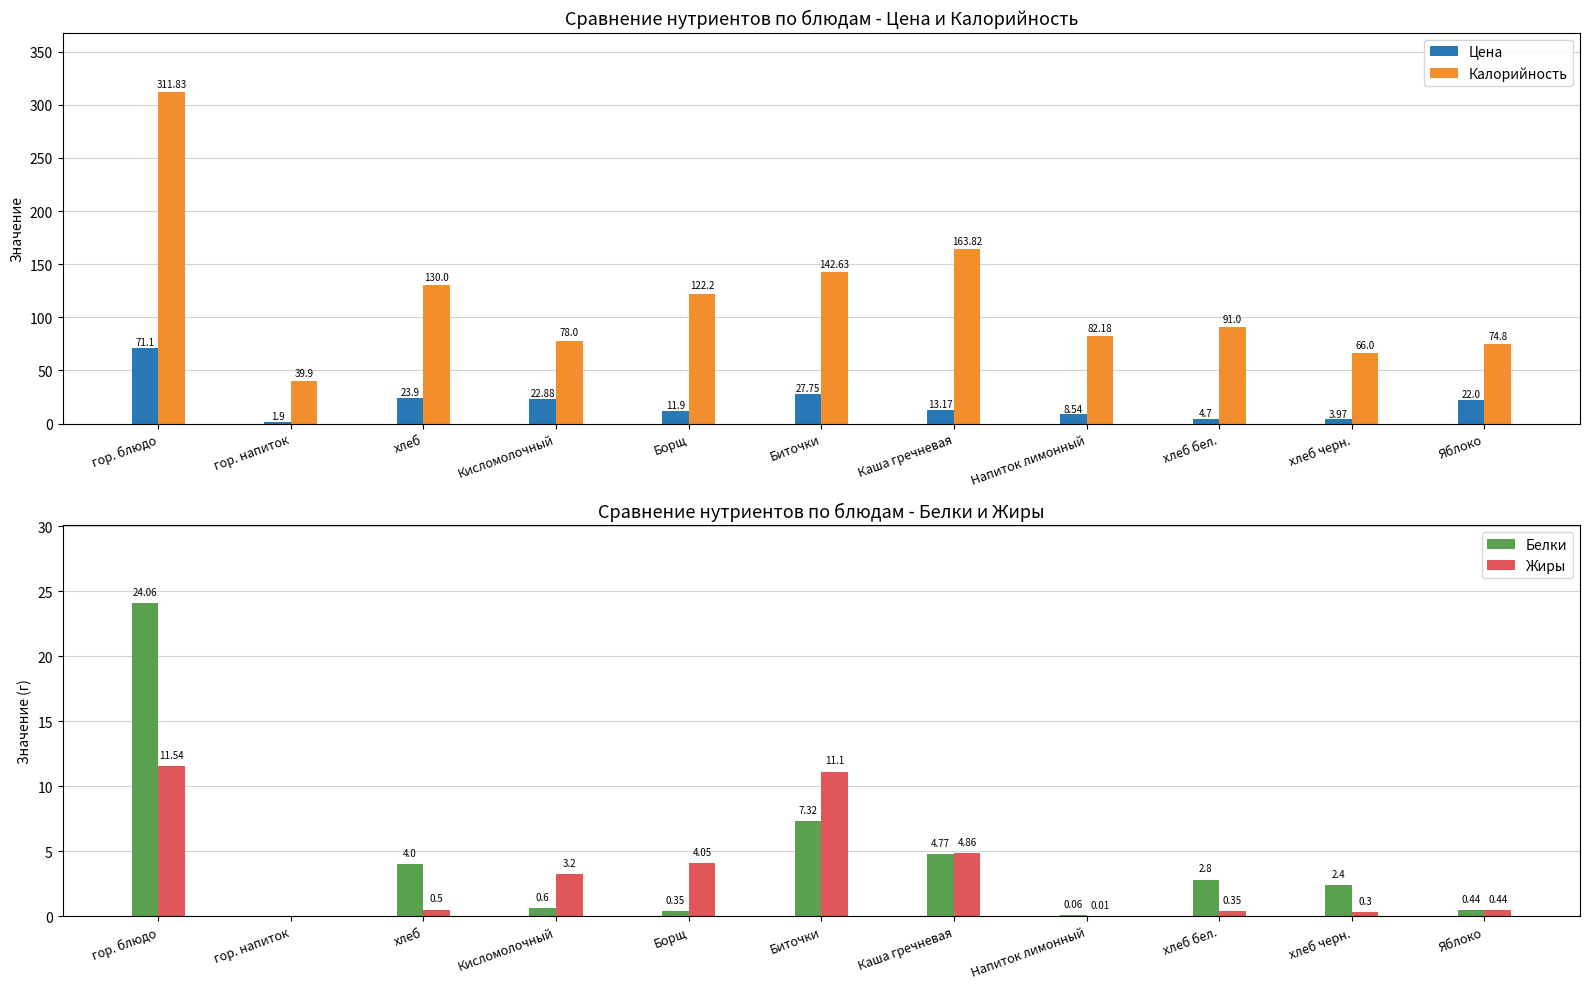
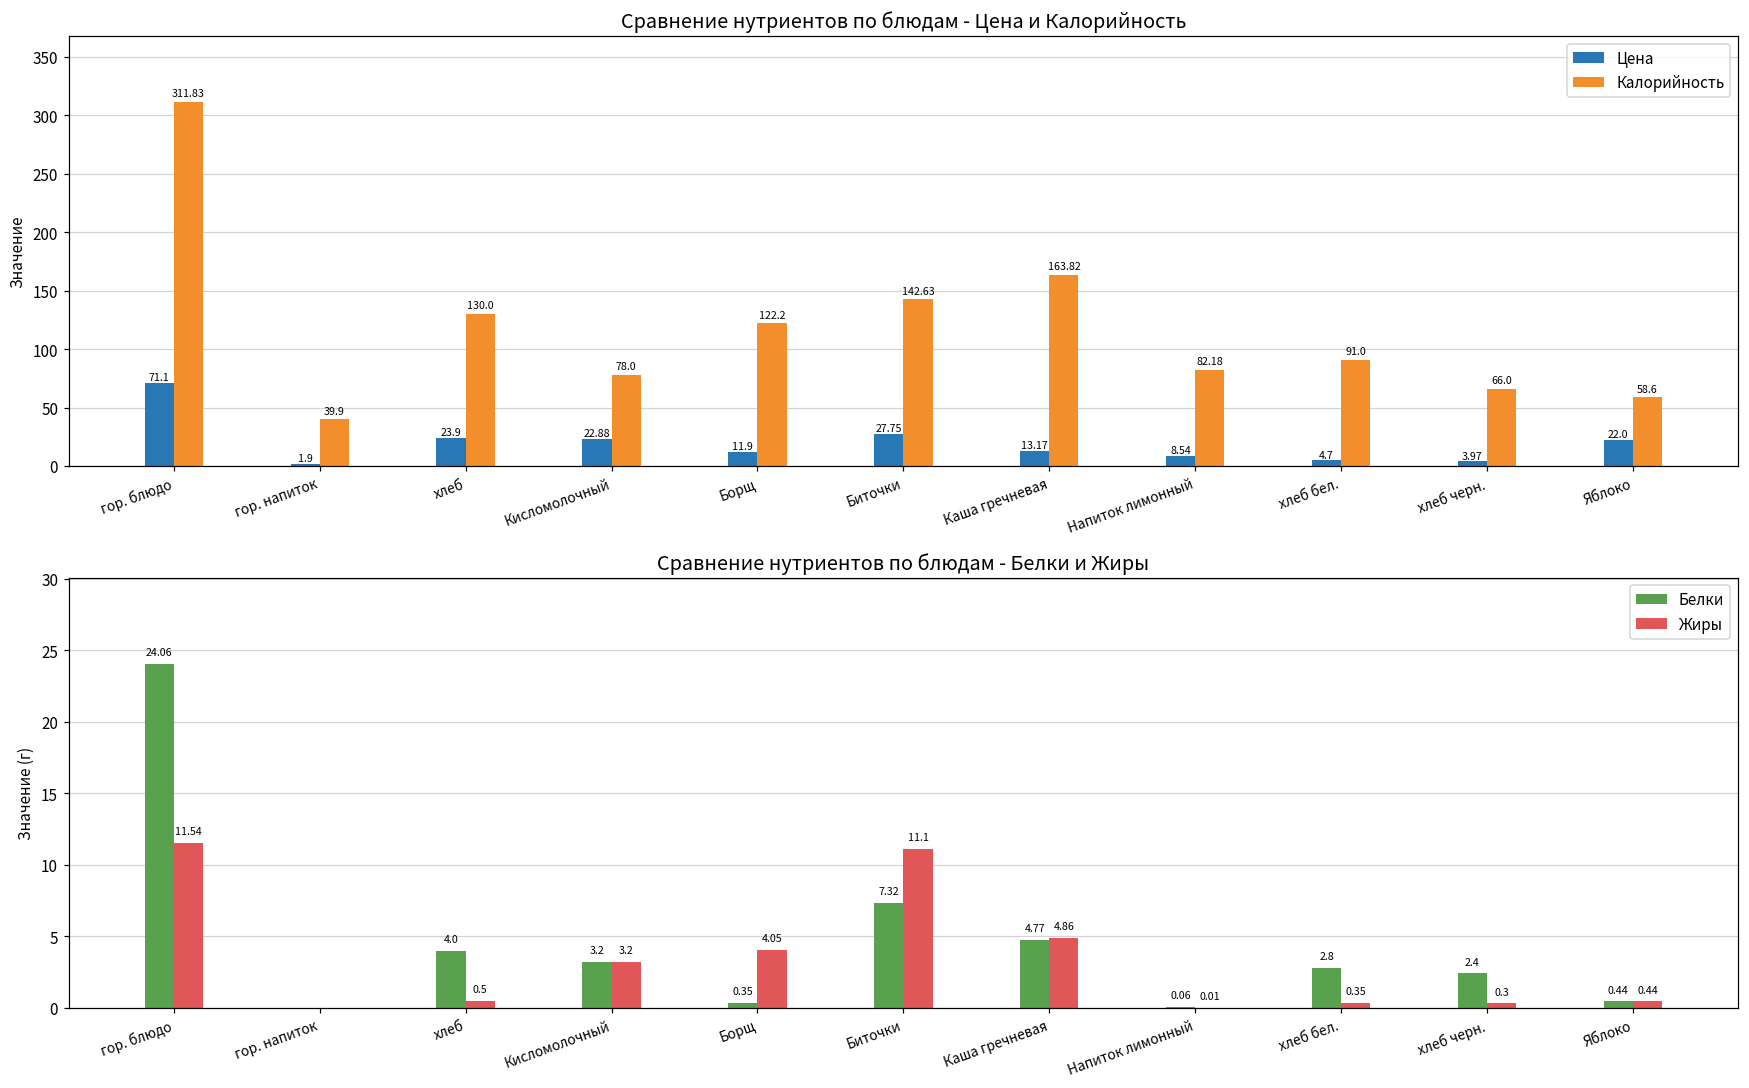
  {
    "Сравнение нутриентов по блюдам - Цена и Калорийность": {
      "Цена": {
        "гор. блюдо": 71.1,
        "гор. напиток": 1.9,
        "хлеб": 23.9,
        "Кисломолочный": 22.88,
        "Борщ": 11.9,
        "Биточки": 27.75,
        "Каша гречневая": 13.17,
        "Напиток лимонный": 8.54,
        "хлеб бел.": 4.7,
        "хлеб черн.": 3.97,
        "Яблоко": 22.0
      },
      "Калорийность": {
        "гор. блюдо": 311.83,
        "гор. напиток": 39.9,
        "хлеб": 130.0,
        "Кисломолочный": 78.0,
        "Борщ": 122.2,
        "Биточки": 142.63,
        "Каша гречневая": 163.82,
        "Напиток лимонный": 82.18,
        "хлеб бел.": 91.0,
        "хлеб черн.": 66.0,
-       "Яблоко": 74.8
+       "Яблоко": 58.6
      }
    },
    "Сравнение нутриентов по блюдам - Белки и Жиры": {
      "Белки": {
        "гор. блюдо": 24.06,
        "хлеб": 4.0,
-       "Кисломолочный": 0.6,
+       "Кисломолочный": 3.2,
        "Борщ": 0.35,
        "Биточки": 7.32,
        "Каша гречневая": 4.77,
        "Напиток лимонный": 0.06,
        "хлеб бел.": 2.8,
        "хлеб черн.": 2.4,
        "Яблоко": 0.44
      },
      "Жиры": {
        "гор. блюдо": 11.54,
        "хлеб": 0.5,
        "Кисломолочный": 3.2,
        "Борщ": 4.05,
        "Биточки": 11.1,
        "Каша гречневая": 4.86,
        "Напиток лимонный": 0.01,
        "хлеб бел.": 0.35,
        "хлеб черн.": 0.3,
        "Яблоко": 0.44
      }
    }
  }
